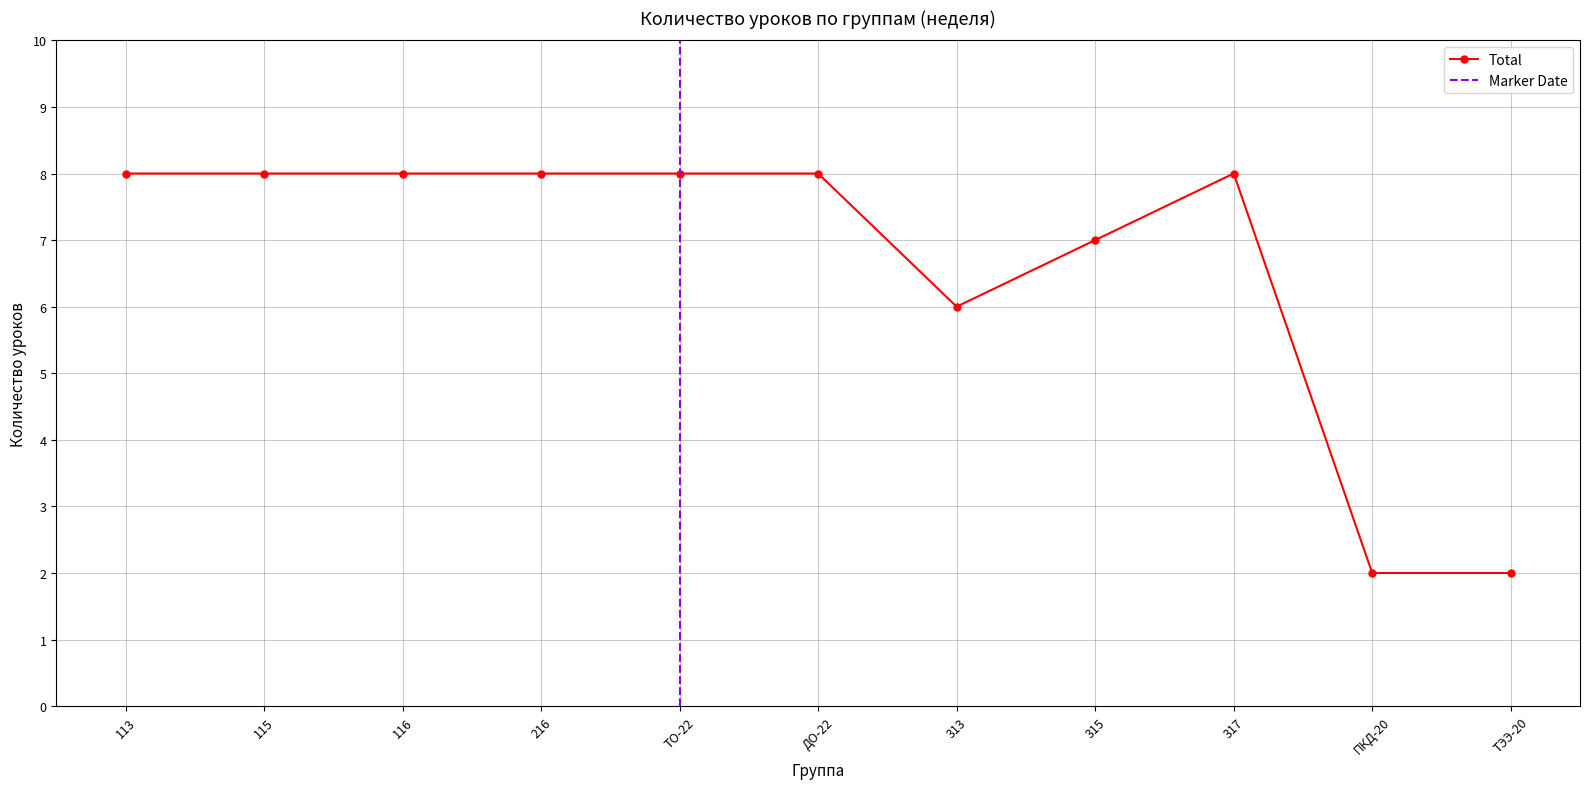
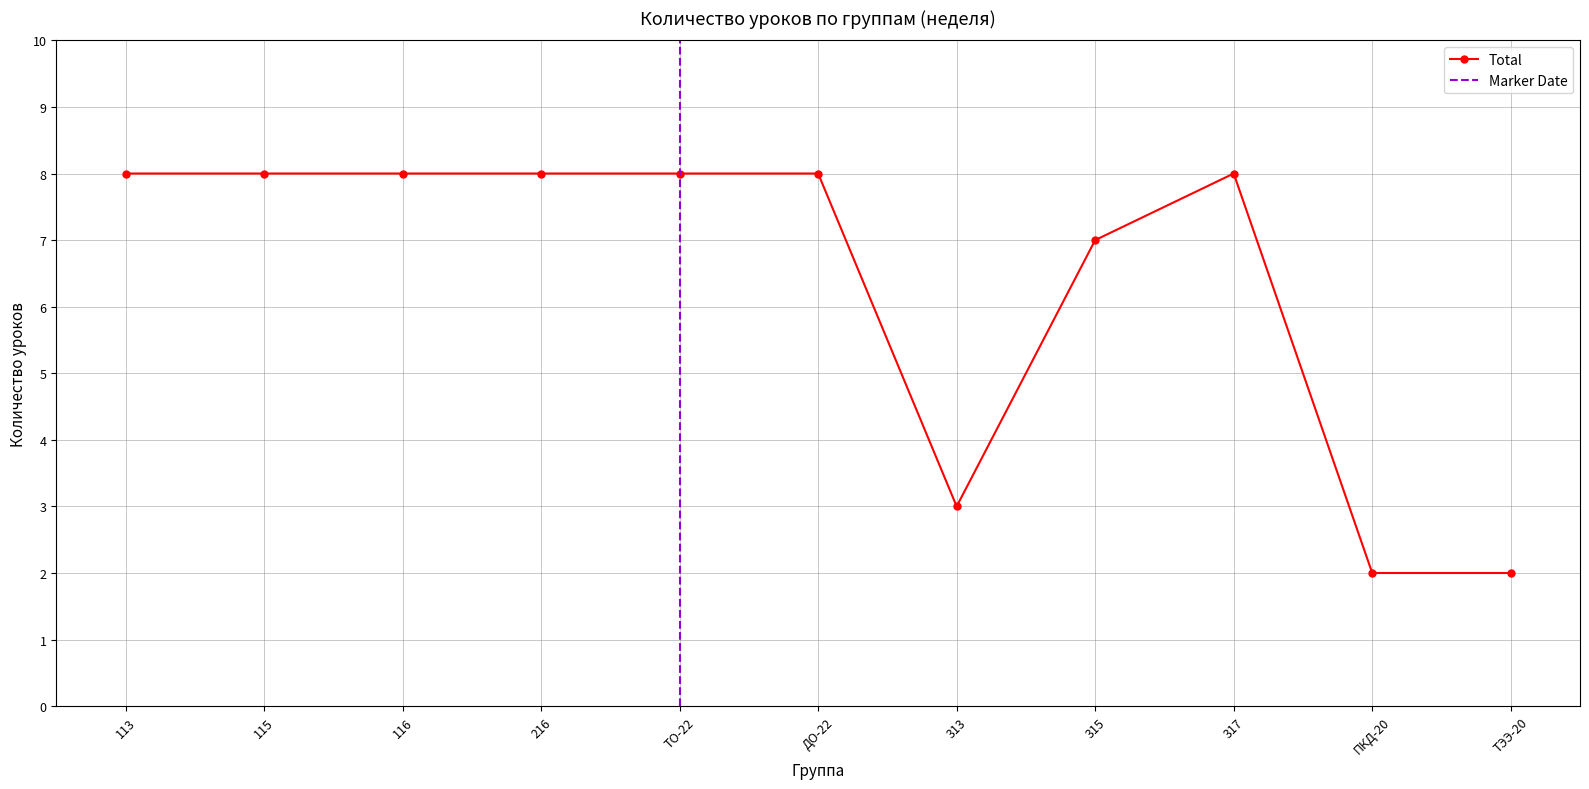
  {
    "113": 8,
    "115": 8,
    "116": 8,
    "216": 8,
    "ТО-22": 8,
    "ДО-22": 8,
-   "313": 6,
+   "313": 3,
    "315": 7,
    "317": 8,
    "ПКД-20": 2,
    "ТЭЭ-20": 2
  }
